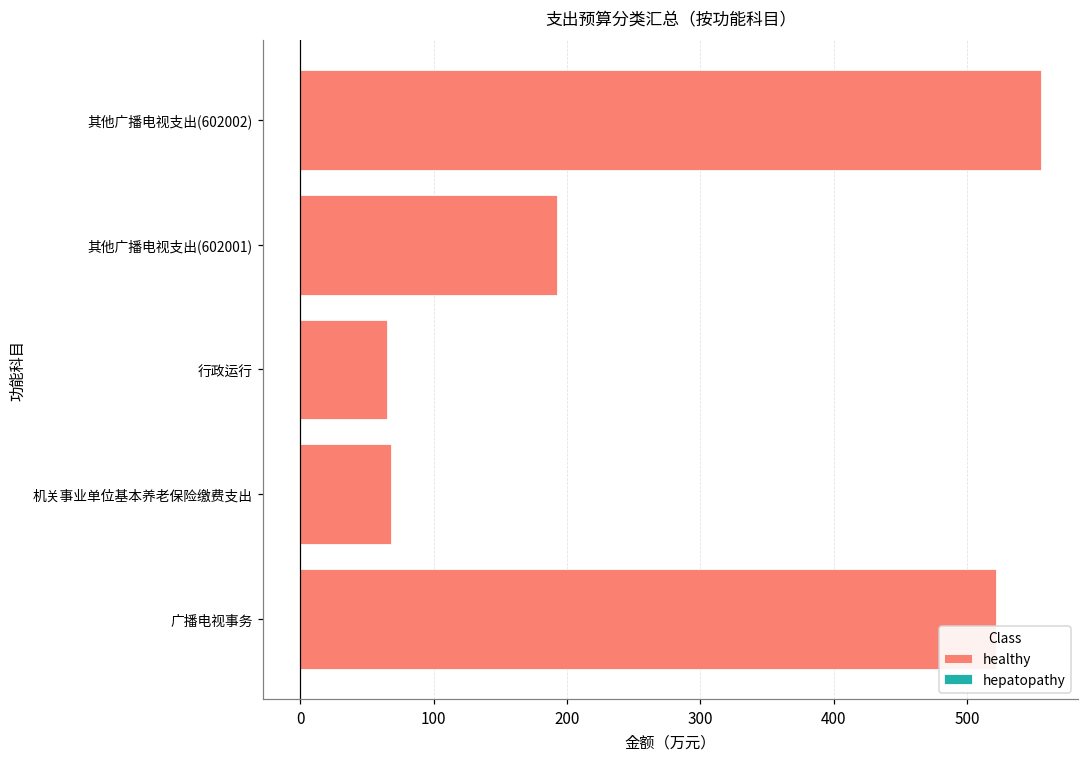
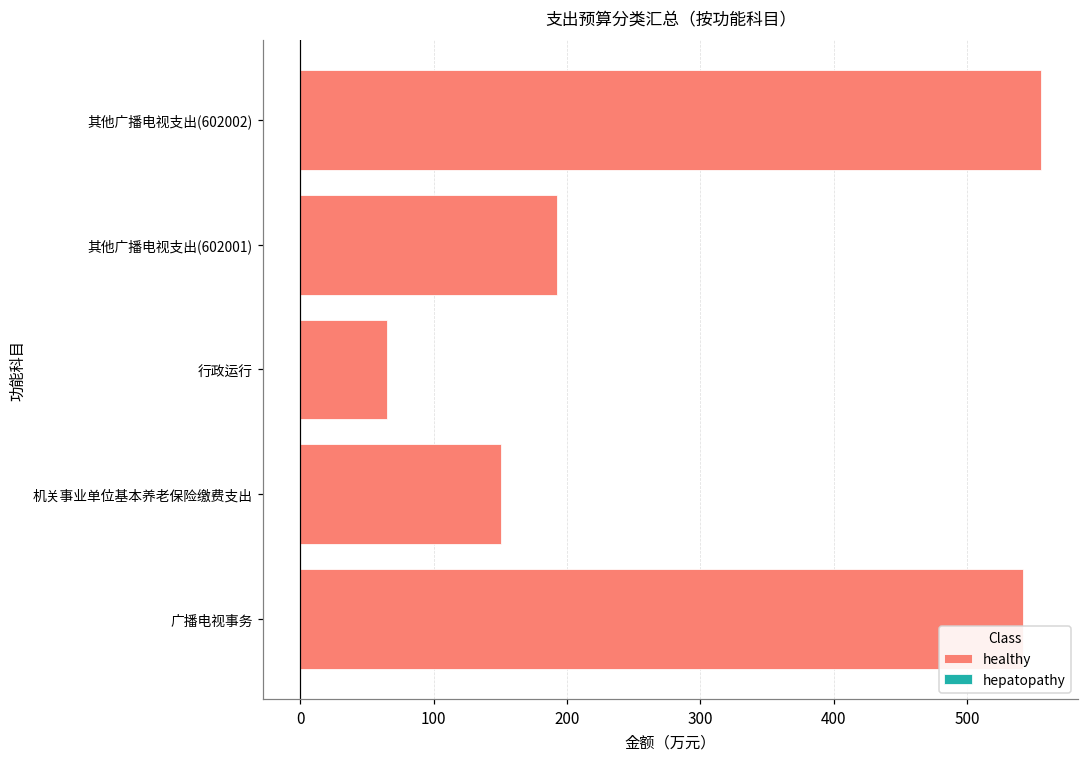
  {
    "healthy": {
      "其他广播电视支出(602002)": 555,
      "其他广播电视支出(602001)": 192,
      "行政运行": 65,
-     "机关事业单位基本养老保险缴费支出": 68,
-     "广播电视事务": 521
+     "机关事业单位基本养老保险缴费支出": 151,
+     "广播电视事务": 542
    }
  }
